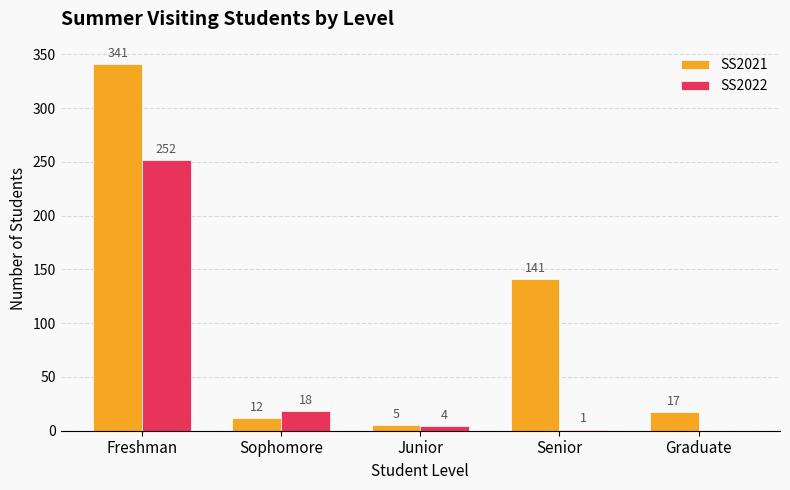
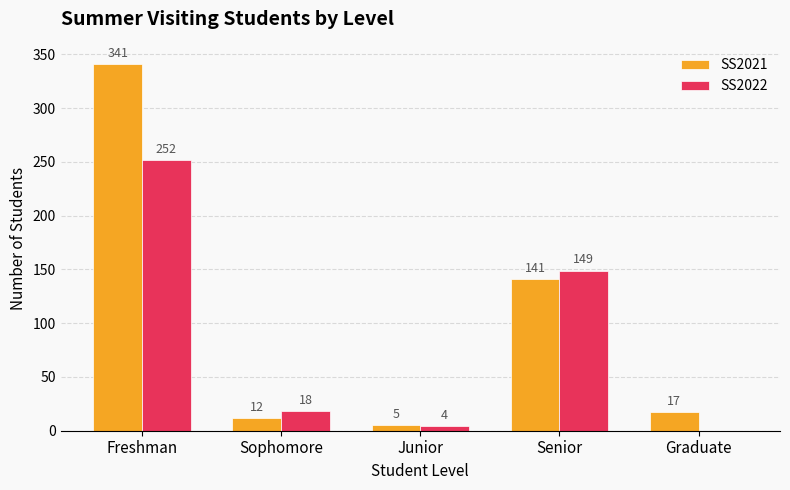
  {
    "SS2021": {
      "Freshman": 341,
      "Sophomore": 12,
      "Junior": 5,
      "Senior": 141,
      "Graduate": 17
    },
    "SS2022": {
      "Freshman": 252,
      "Sophomore": 18,
      "Junior": 4,
-     "Senior": 1
+     "Senior": 149
    }
  }
